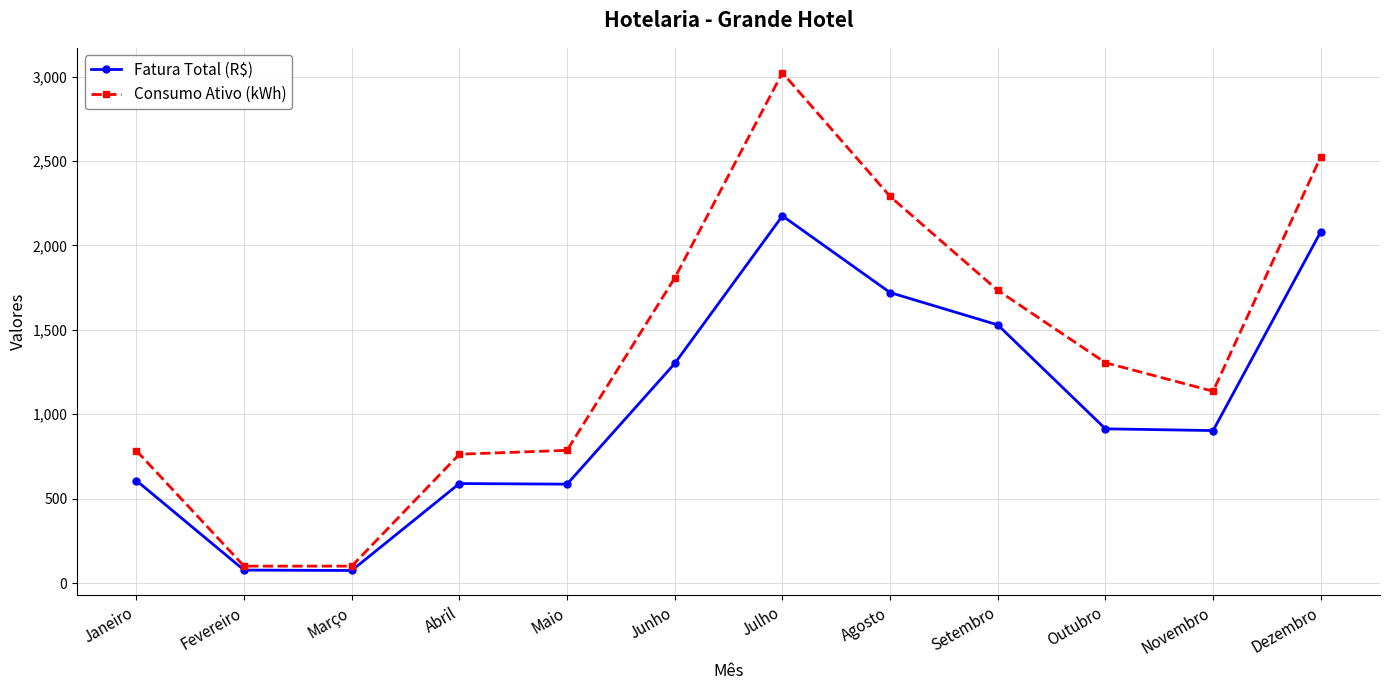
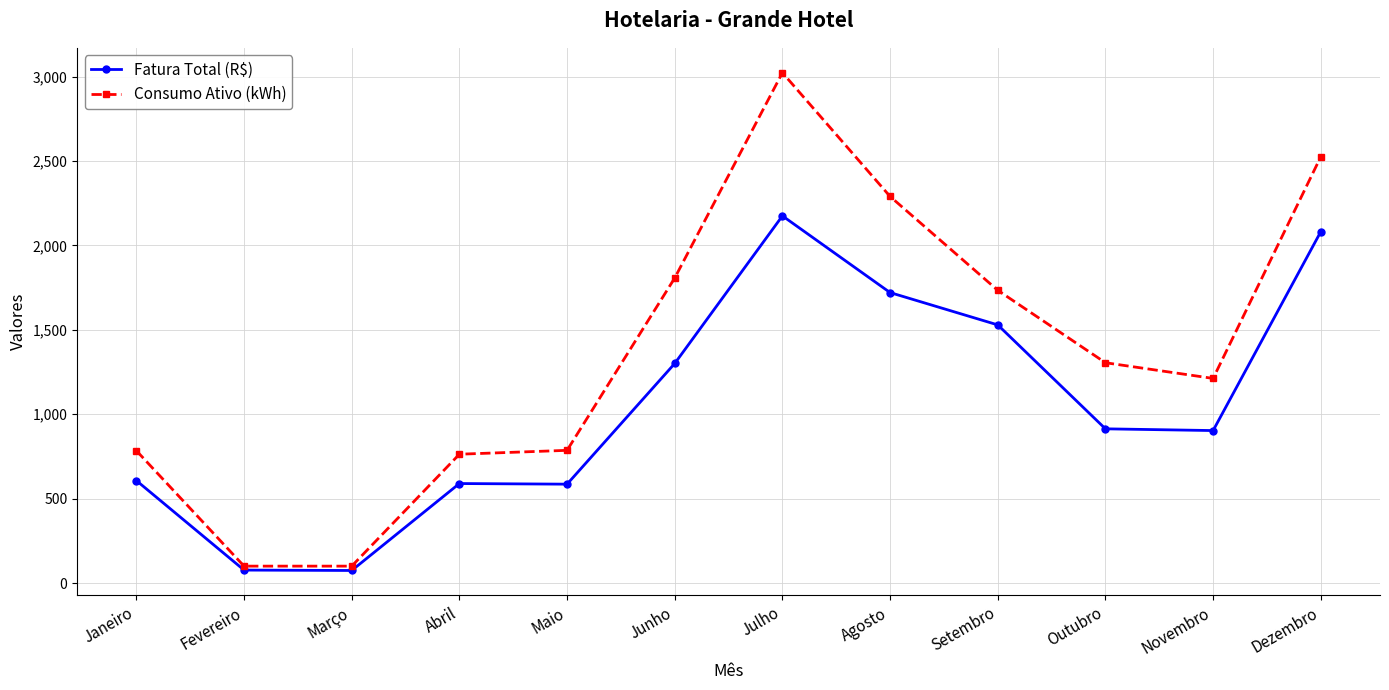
  {
    "Fatura Total (R$)": {
      "Janeiro": "610",
      "Fevereiro": "80",
      "Março": "70",
      "Abril": "590",
      "Maio": "590",
      "Junho": "1,300",
      "Julho": "2,170",
      "Agosto": "1,720",
      "Setembro": "1,530",
      "Outubro": "910",
      "Novembro": "900",
      "Dezembro": "2,080"
    },
    "Consumo Ativo (kWh)": {
      "Janeiro": "780",
      "Fevereiro": "100",
      "Março": "100",
      "Abril": "760",
      "Maio": "790",
      "Junho": "1,810",
      "Julho": "3,020",
      "Agosto": "2,290",
      "Setembro": "1,730",
      "Outubro": "1,310",
-     "Novembro": "1,140",
+     "Novembro": "1,210",
      "Dezembro": "2,530"
    }
  }
